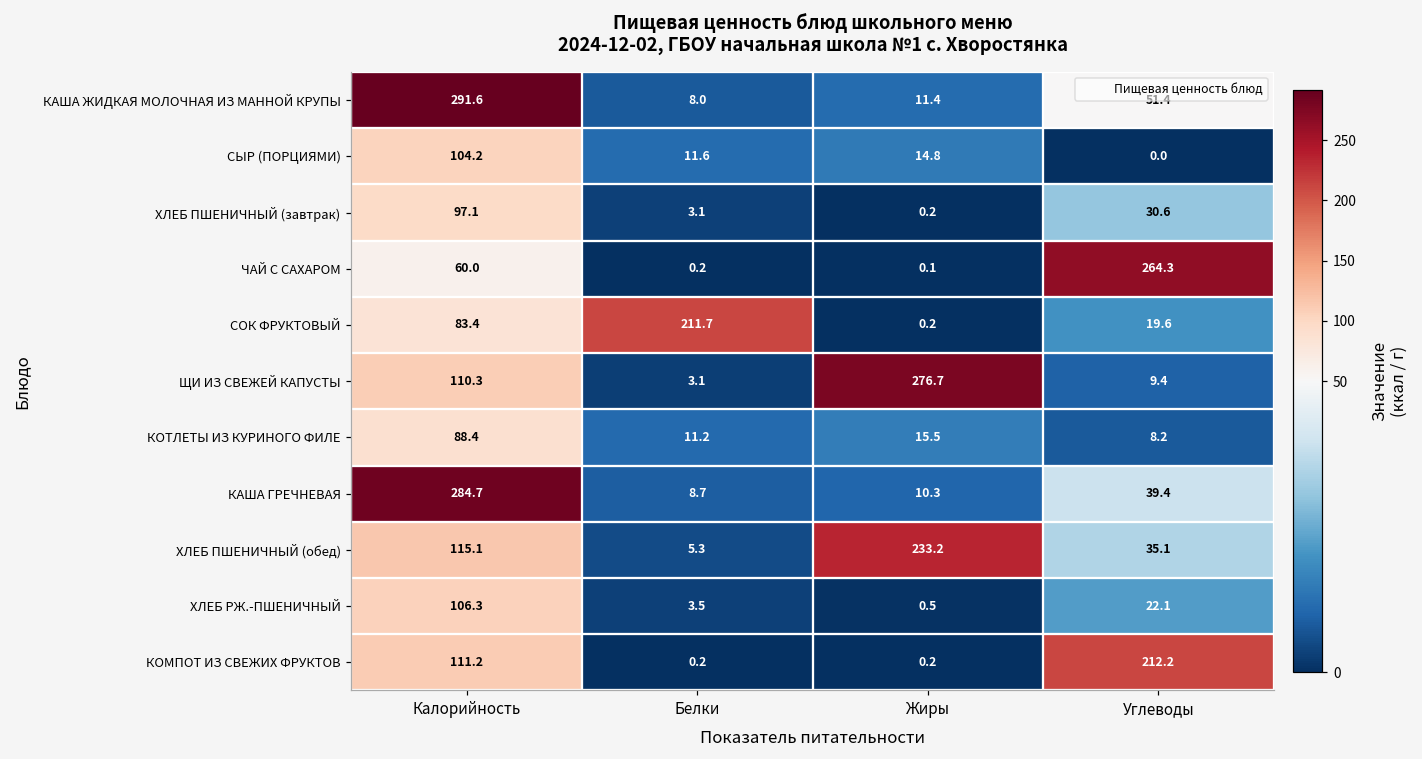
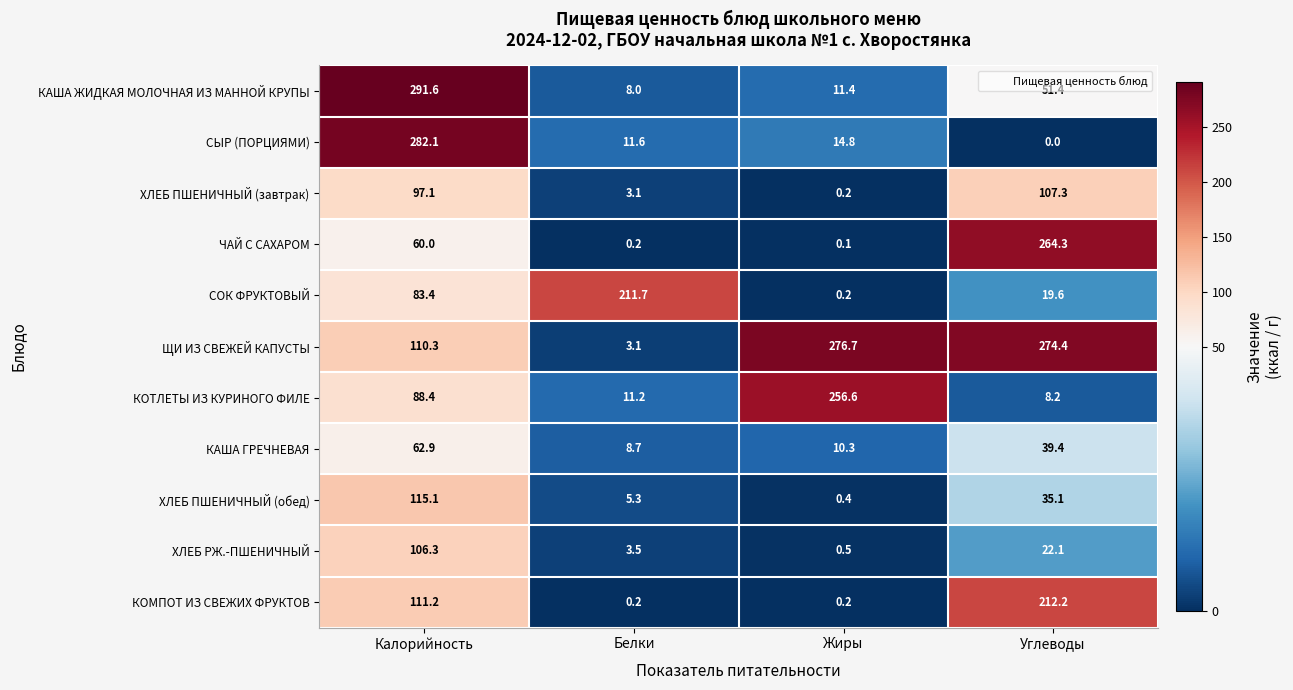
  {
    "КАША ЖИДКАЯ МОЛОЧНАЯ ИЗ МАННОЙ КРУПЫ": {
      "Калорийность": 291.6,
      "Белки": 8.0,
      "Жиры": 11.4
    },
    "СЫР (ПОРЦИЯМИ)": {
-     "Калорийность": 104.2,
+     "Калорийность": 282.1,
      "Белки": 11.6,
      "Жиры": 14.8,
      "Углеводы": 0.0
    },
    "ХЛЕБ ПШЕНИЧНЫЙ (завтрак)": {
      "Калорийность": 97.1,
      "Белки": 3.1,
      "Жиры": 0.2,
-     "Углеводы": 30.6
+     "Углеводы": 107.3
    },
    "ЧАЙ С САХАРОМ": {
      "Калорийность": 60.0,
      "Белки": 0.2,
      "Жиры": 0.1,
      "Углеводы": 264.3
    },
    "СОК ФРУКТОВЫЙ": {
      "Калорийность": 83.4,
      "Белки": 211.7,
      "Жиры": 0.2,
      "Углеводы": 19.6
    },
    "ЩИ ИЗ СВЕЖЕЙ КАПУСТЫ": {
      "Калорийность": 110.3,
      "Белки": 3.1,
      "Жиры": 276.7,
-     "Углеводы": 9.4
+     "Углеводы": 274.4
    },
    "КОТЛЕТЫ ИЗ КУРИНОГО ФИЛЕ": {
      "Калорийность": 88.4,
      "Белки": 11.2,
-     "Жиры": 15.5,
+     "Жиры": 256.6,
      "Углеводы": 8.2
    },
    "КАША ГРЕЧНЕВАЯ": {
-     "Калорийность": 284.7,
+     "Калорийность": 62.9,
      "Белки": 8.7,
      "Жиры": 10.3,
      "Углеводы": 39.4
    },
    "ХЛЕБ ПШЕНИЧНЫЙ (обед)": {
      "Калорийность": 115.1,
      "Белки": 5.3,
-     "Жиры": 233.2,
+     "Жиры": 0.4,
      "Углеводы": 35.1
    },
    "ХЛЕБ РЖ.-ПШЕНИЧНЫЙ": {
      "Калорийность": 106.3,
      "Белки": 3.5,
      "Жиры": 0.5,
      "Углеводы": 22.1
    },
    "КОМПОТ ИЗ СВЕЖИХ ФРУКТОВ": {
      "Калорийность": 111.2,
      "Белки": 0.2,
      "Жиры": 0.2,
      "Углеводы": 212.2
    }
  }
